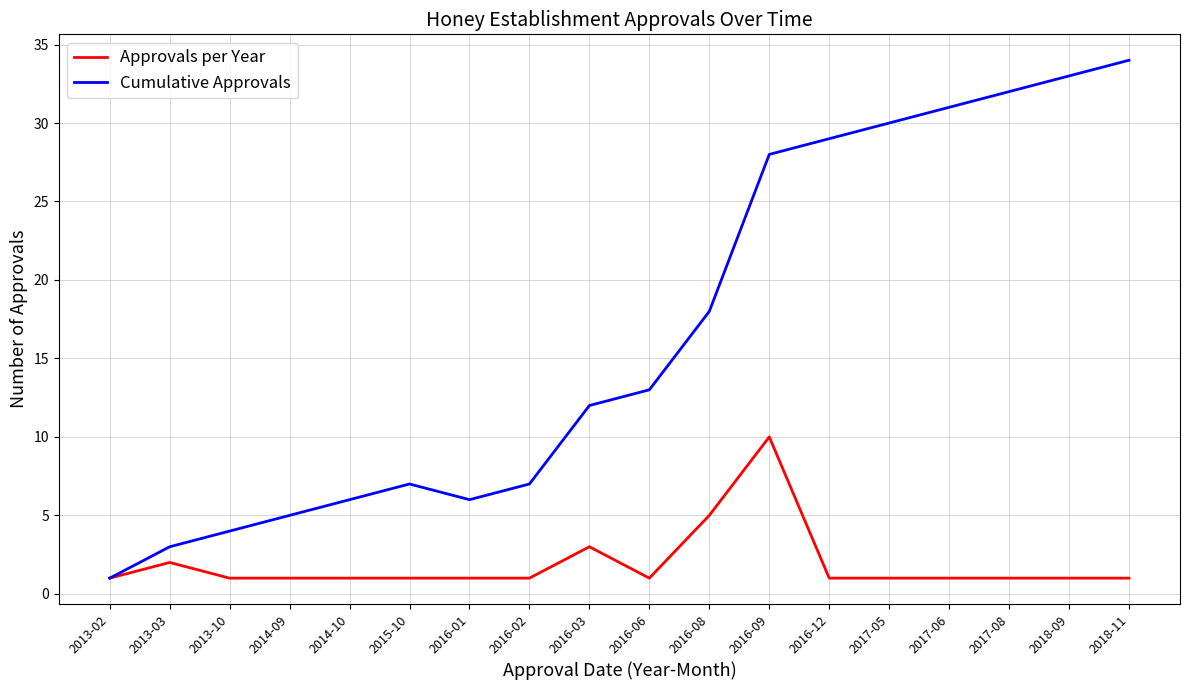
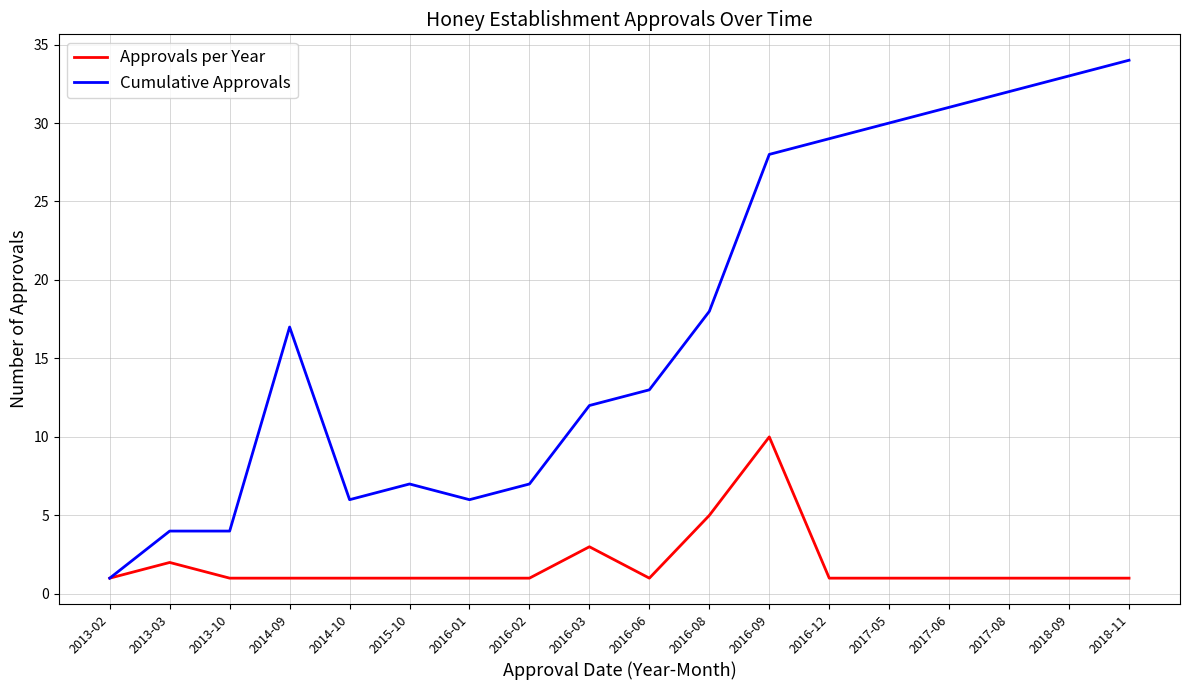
  {
    "Approvals per Year": {
      "2013-03": 2,
      "2013-10": 1,
      "2014-09": 1,
      "2014-10": 1,
      "2015-10": 1,
      "2016-01": 1,
      "2016-02": 1,
      "2016-03": 3,
      "2016-06": 1,
      "2016-08": 5,
      "2016-09": 10,
      "2016-12": 1,
      "2017-05": 1,
      "2017-06": 1,
      "2017-08": 1,
      "2018-09": 1,
      "2018-11": 1
    },
    "Cumulative Approvals": {
-     "2013-03": 3,
+     "2013-03": 4,
      "2013-10": 4,
-     "2014-09": 5,
+     "2014-09": 17,
      "2014-10": 6,
      "2015-10": 7,
      "2016-01": 6,
      "2016-02": 7,
      "2016-03": 12,
      "2016-06": 13,
      "2016-08": 18,
      "2016-09": 28,
      "2016-12": 29,
      "2017-05": 30,
      "2017-06": 31,
      "2017-08": 32,
      "2018-09": 33,
      "2018-11": 34
    }
  }
